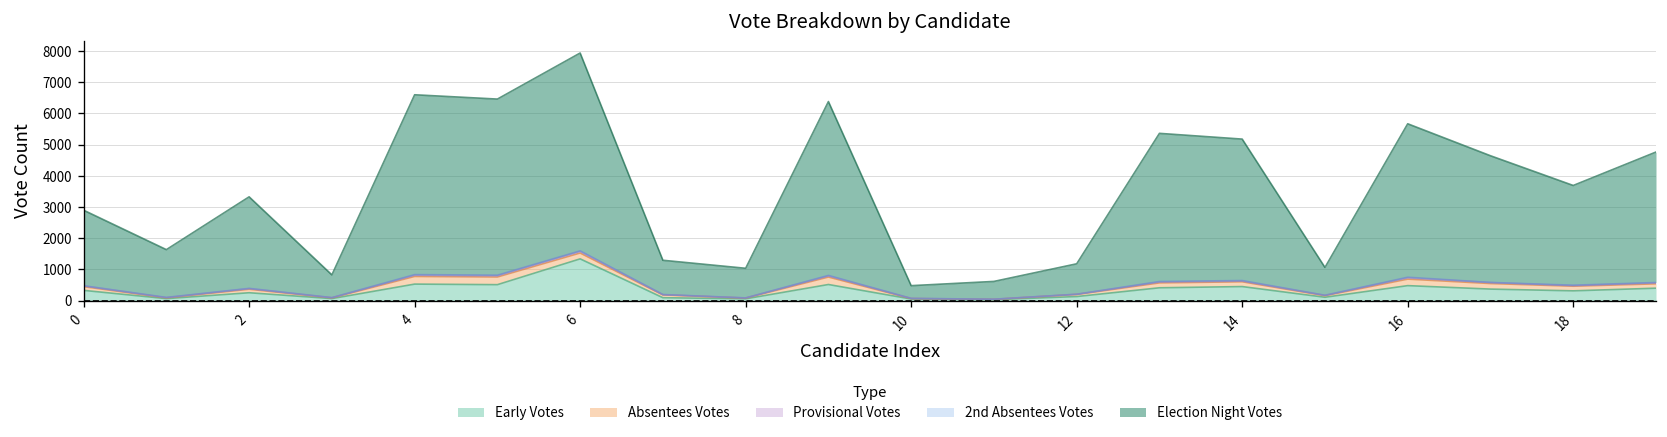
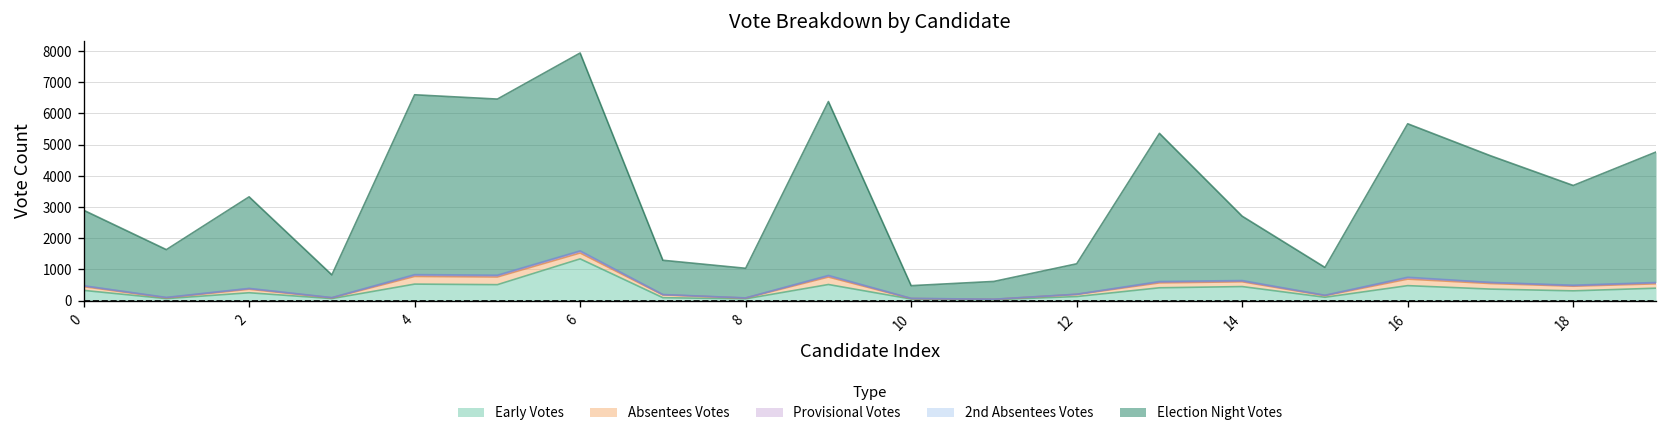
  {
    "Early Votes": {
      "0": 300,
      "2": 300,
      "4": 500,
      "6": 1300,
      "14": 500,
      "16": 500,
      "18": 300
    },
    "Election Night Votes": {
      "0": 2400,
      "2": 2900,
      "4": 5800,
      "6": 6300,
      "8": 1000,
      "10": 400,
      "12": 1000,
-     "14": 4500,
+     "14": 2100,
      "16": 4900,
      "18": 3200
    }
  }
